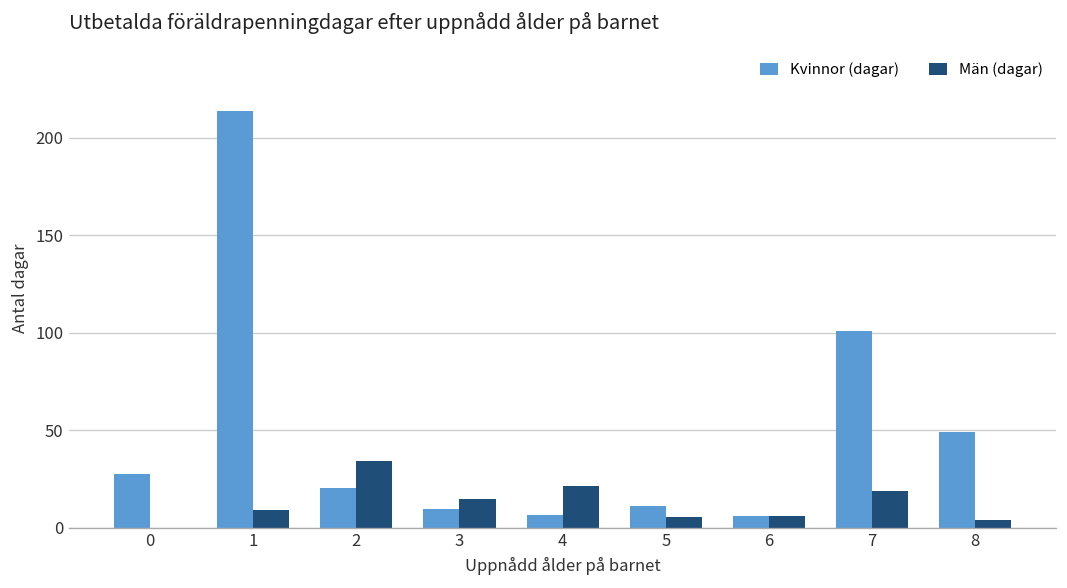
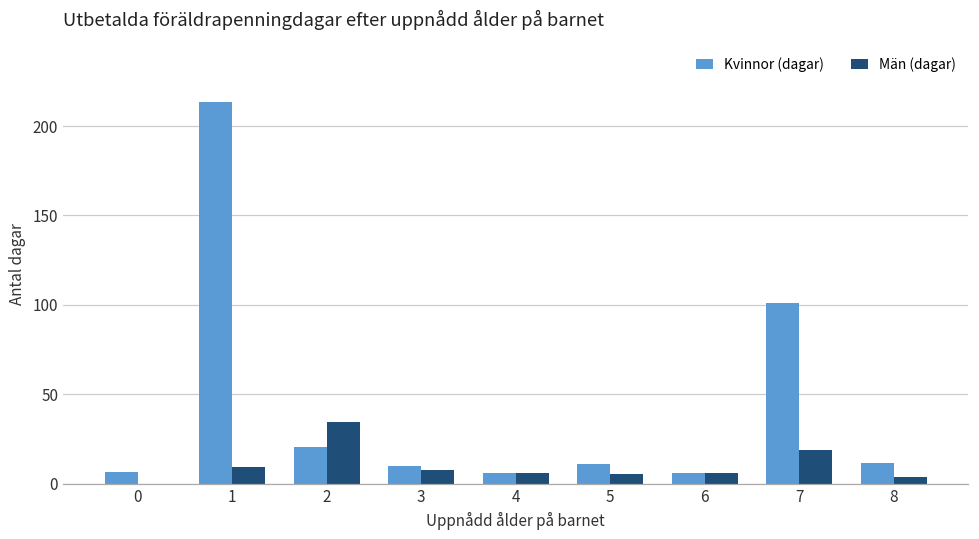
  {
    "Kvinnor (dagar)": {
-     "0": 28,
+     "0": 7,
      "1": 214,
      "2": 20,
      "3": 10,
      "4": 6,
      "5": 11,
      "6": 6,
      "7": 101,
-     "8": 49
+     "8": 11
    },
    "Män (dagar)": {
      "0": 0,
      "1": 9,
      "2": 34,
-     "3": 15,
-     "4": 21,
+     "3": 8,
+     "4": 6,
      "5": 5,
      "6": 6,
      "7": 19,
      "8": 4
    }
  }
